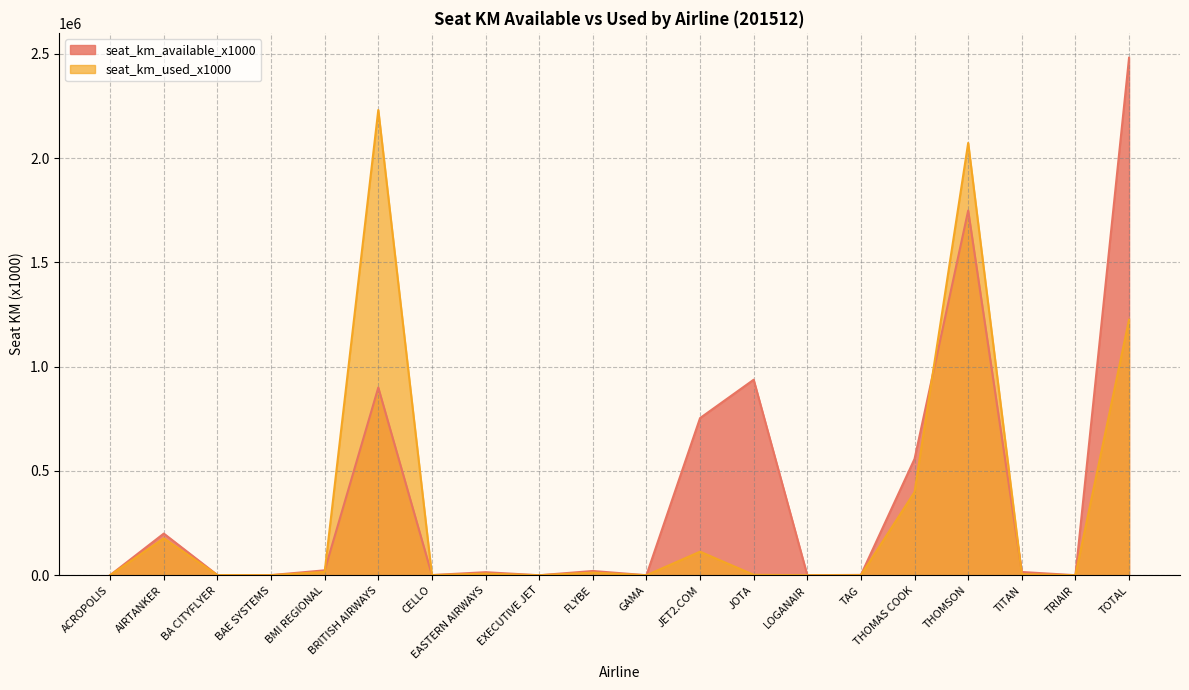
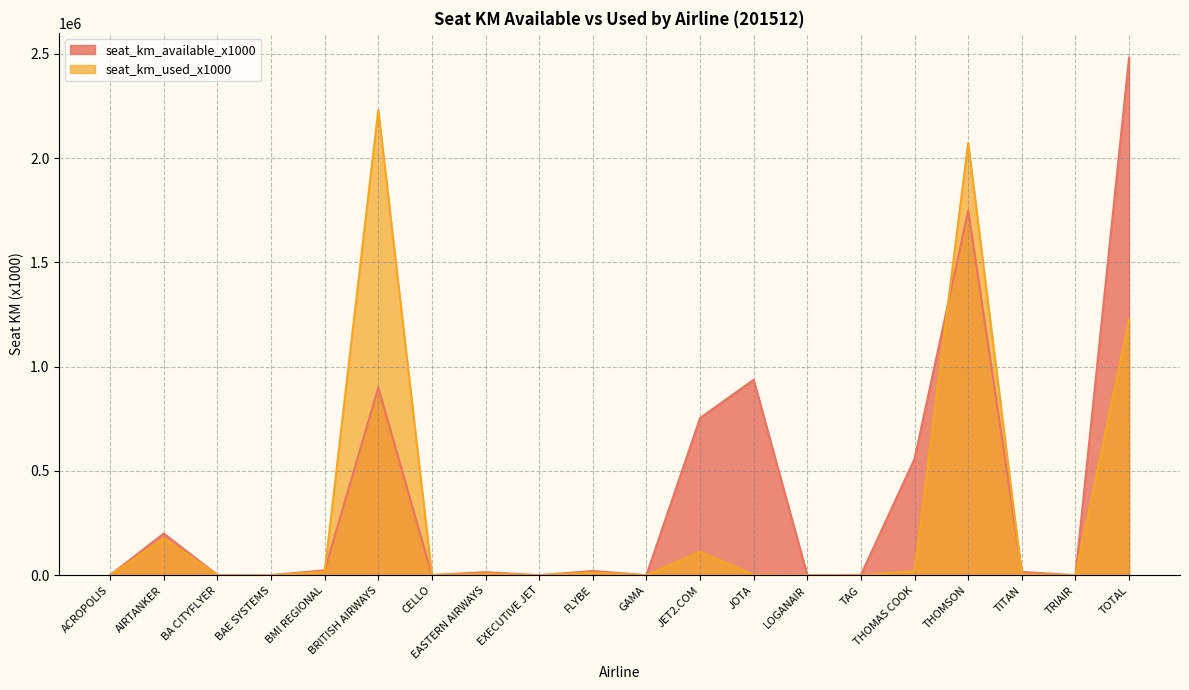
  {
    "seat_km_available_x1000": {
      "AIRTANKER": 200000,
      "BRITISH AIRWAYS": 900000,
      "JET2.COM": 750000,
      "JOTA": 940000,
      "THOMAS COOK": 560000,
      "THOMSON": 1750000,
      "TOTAL": 2480000
    },
    "seat_km_used_x1000": {
      "AIRTANKER": 180000,
      "BRITISH AIRWAYS": 2230000,
      "JET2.COM": 110000,
      "JOTA": 0,
-     "THOMAS COOK": 400000,
+     "THOMAS COOK": 20000,
      "THOMSON": 2070000,
      "TOTAL": 1230000
    }
  }
